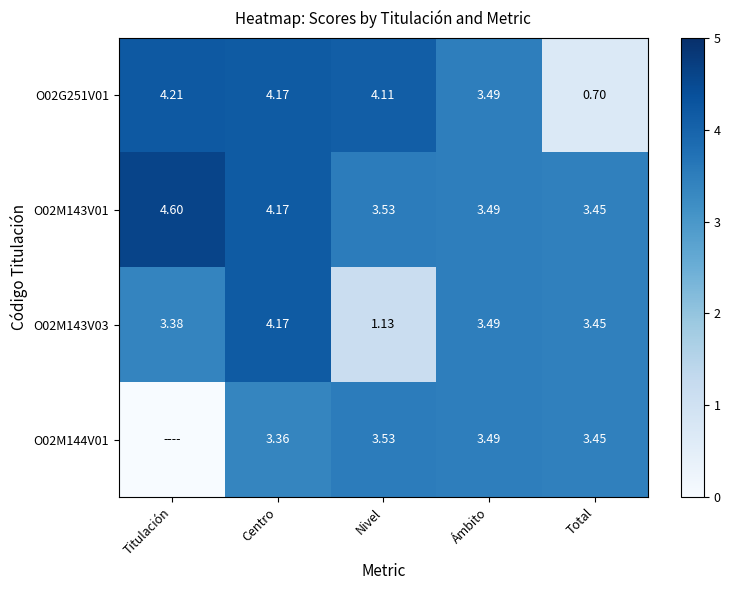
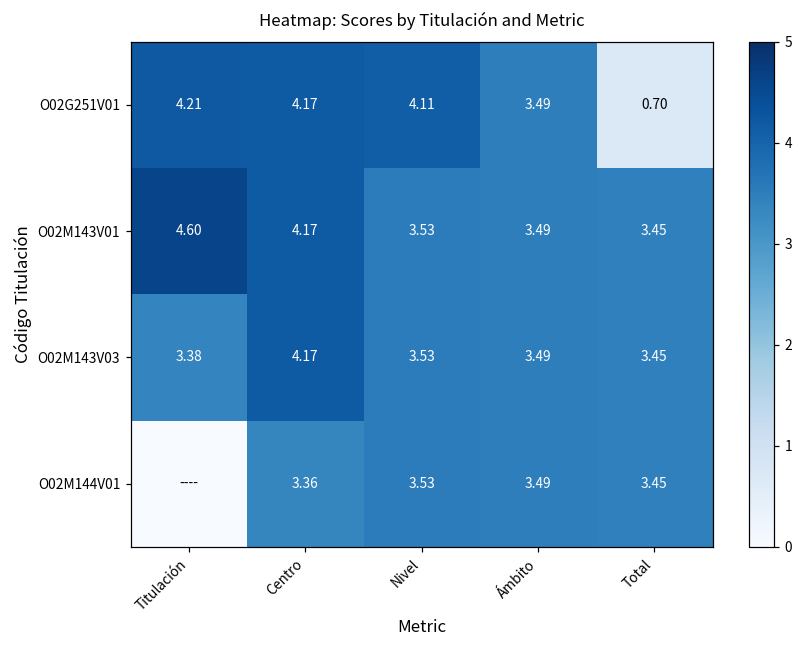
  {
    "O02G251V01": {
      "Titulación": 4.21,
      "Centro": 4.17,
      "Nivel": 4.11,
      "Ámbito": 3.49,
      "Total": 0.70
    },
    "O02M143V01": {
      "Titulación": 4.60,
      "Centro": 4.17,
      "Nivel": 3.53,
      "Ámbito": 3.49,
      "Total": 3.45
    },
    "O02M143V03": {
      "Titulación": 3.38,
      "Centro": 4.17,
-     "Nivel": 1.13,
+     "Nivel": 3.53,
      "Ámbito": 3.49,
      "Total": 3.45
    },
    "O02M144V01": {
      "Centro": 3.36,
      "Nivel": 3.53,
      "Ámbito": 3.49,
      "Total": 3.45
    }
  }
